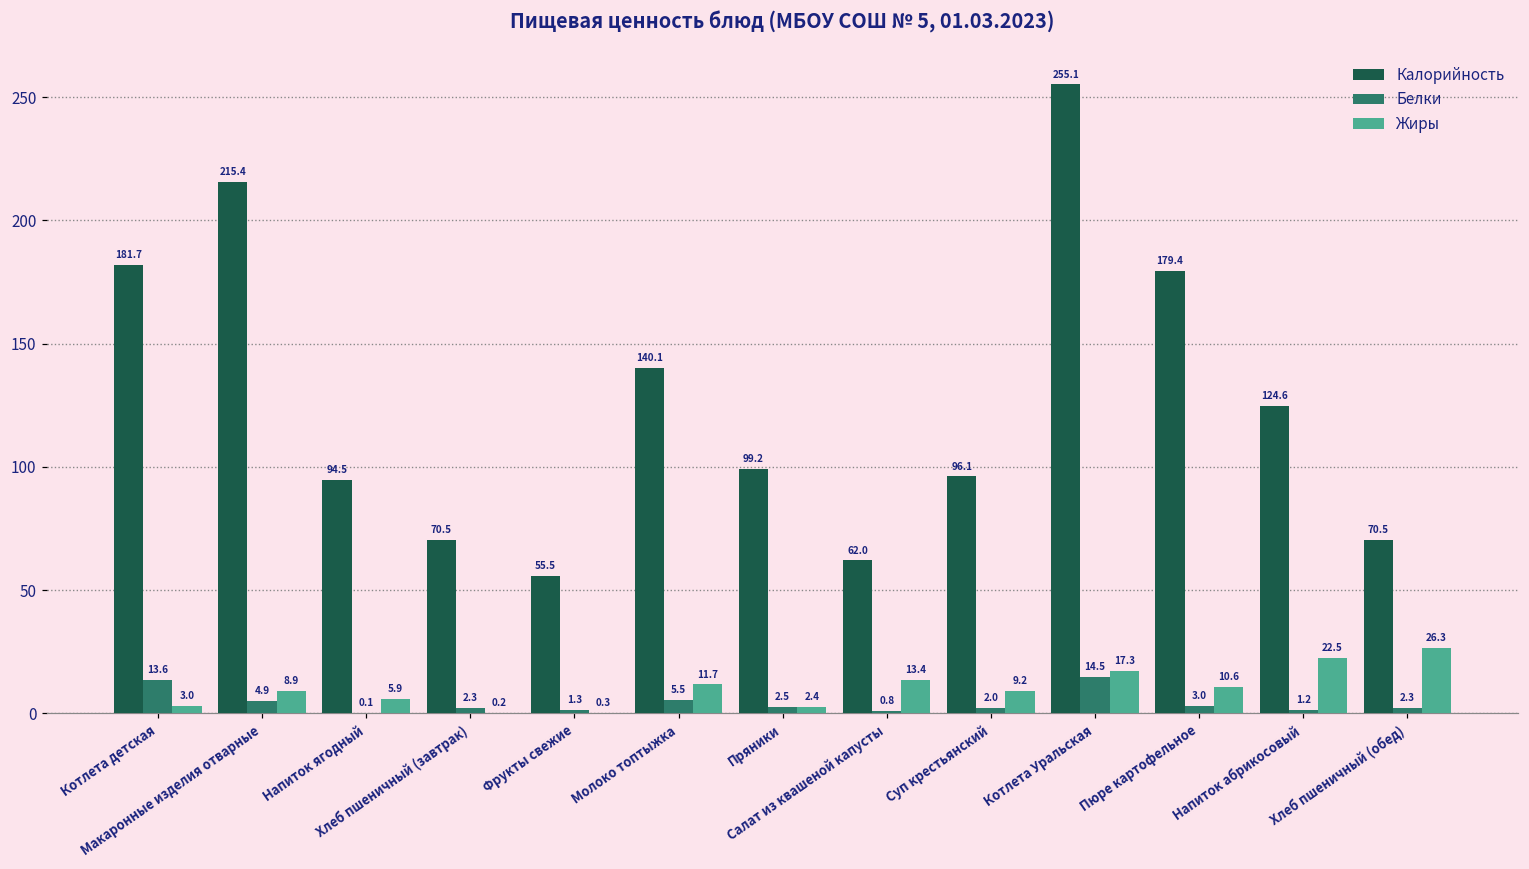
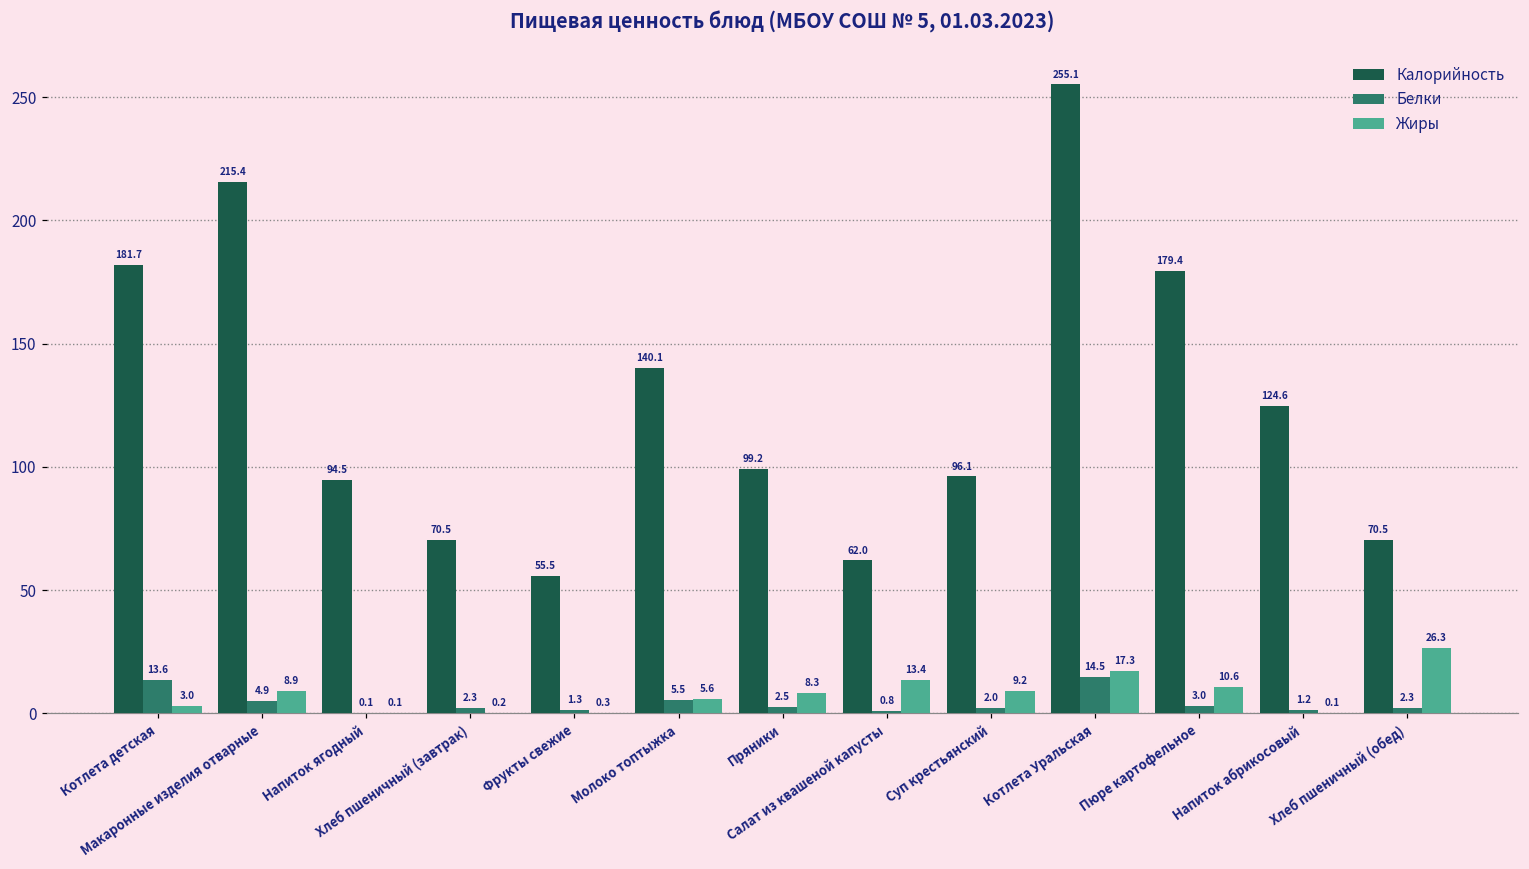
  {
    "Жиры": {
      "Котлета детская": 3.0,
      "Макаронные изделия отварные": 8.9,
-     "Напиток ягодный": 5.9,
+     "Напиток ягодный": 0.1,
      "Хлеб пшеничный (завтрак)": 0.2,
      "Фрукты свежие": 0.3,
-     "Молоко топтыжка": 11.7,
-     "Пряники": 2.4,
+     "Молоко топтыжка": 5.6,
+     "Пряники": 8.3,
      "Салат из квашеной капусты": 13.4,
      "Суп крестьянский": 9.2,
      "Котлета Уральская": 17.3,
      "Пюре картофельное": 10.6,
-     "Напиток абрикосовый": 22.5,
+     "Напиток абрикосовый": 0.1,
      "Хлеб пшеничный (обед)": 26.3
    }
  }
